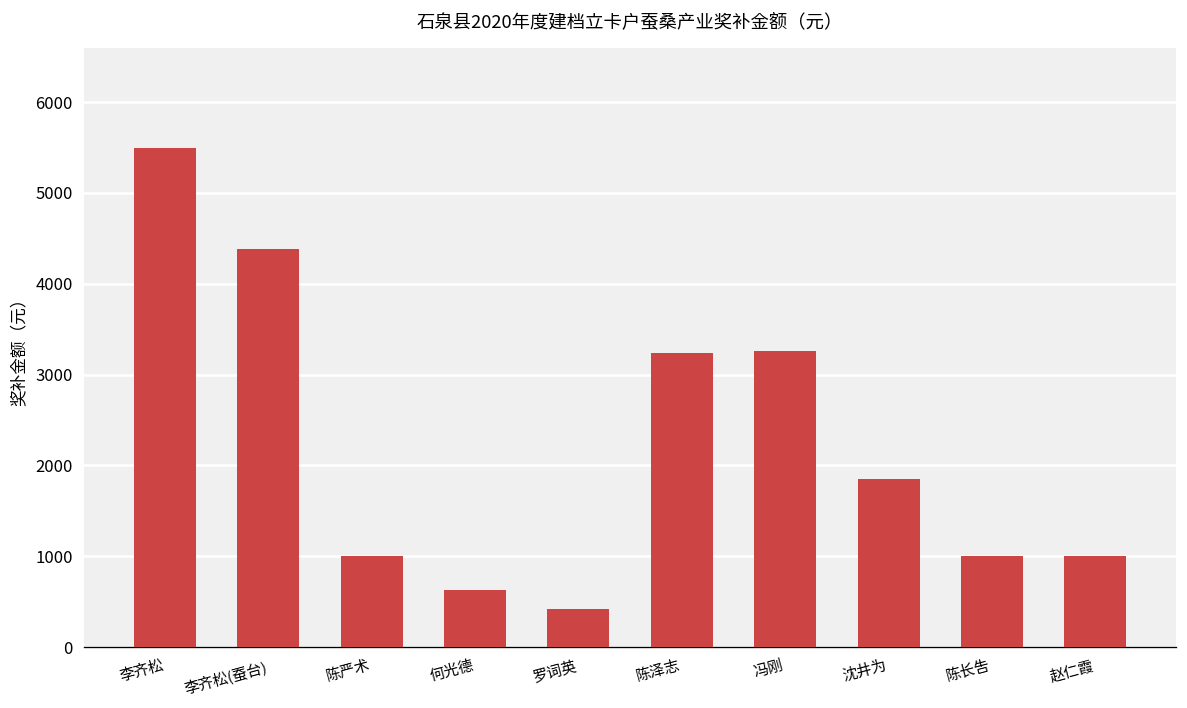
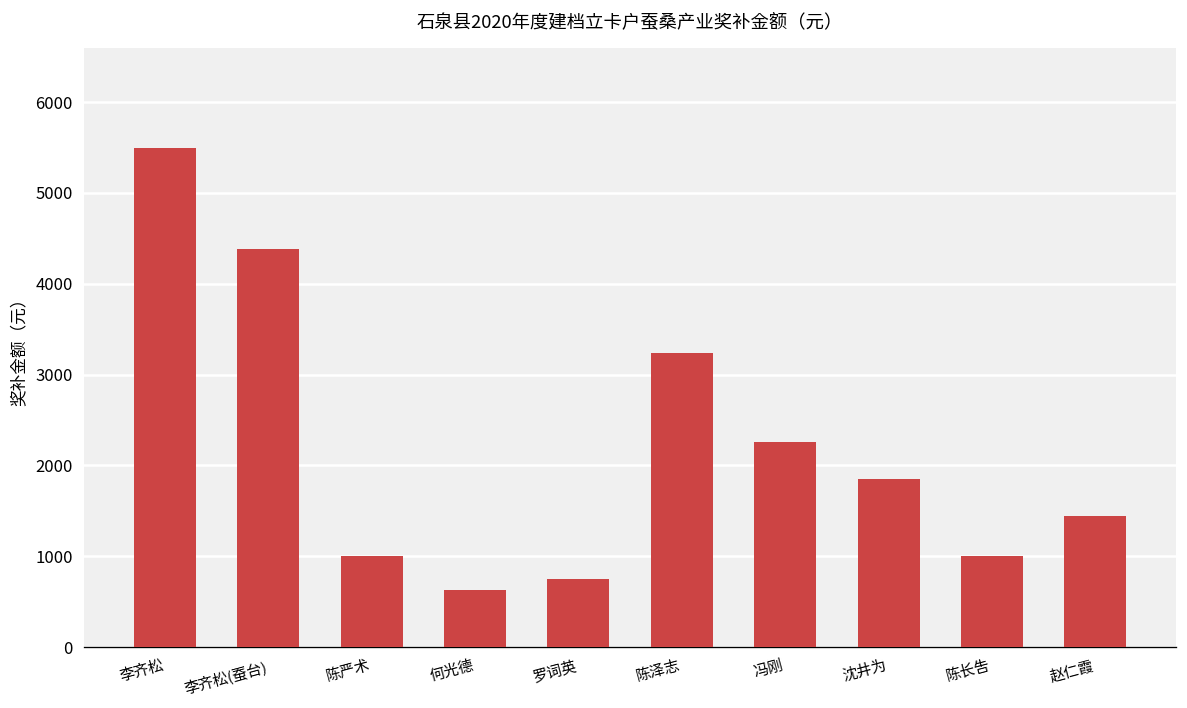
  {
    "李齐松": 5500,
    "李齐松(蚕台)": 4400,
    "陈严术": 1000,
    "何光德": 600,
-   "罗词英": 400,
+   "罗词英": 800,
    "陈泽志": 3200,
-   "冯刚": 3300,
+   "冯刚": 2300,
    "沈井为": 1800,
    "陈长吿": 1000,
-   "赵仁霞": 1000
+   "赵仁霞": 1400
  }
